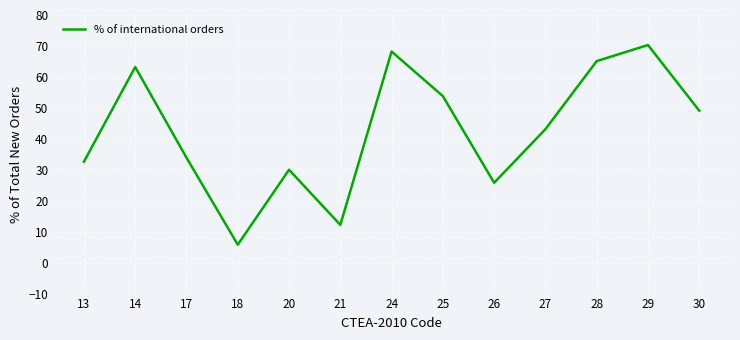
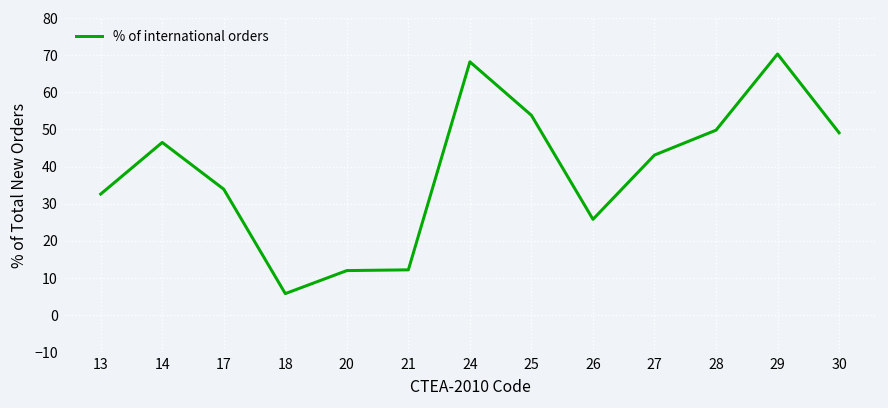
  {
    "13": 33,
-   "14": 63,
+   "14": 47,
    "17": 34,
    "18": 6,
-   "20": 30,
+   "20": 12,
    "21": 12,
    "24": 68,
    "25": 54,
    "26": 26,
    "27": 43,
-   "28": 65,
+   "28": 50,
    "29": 70,
    "30": 49
  }
